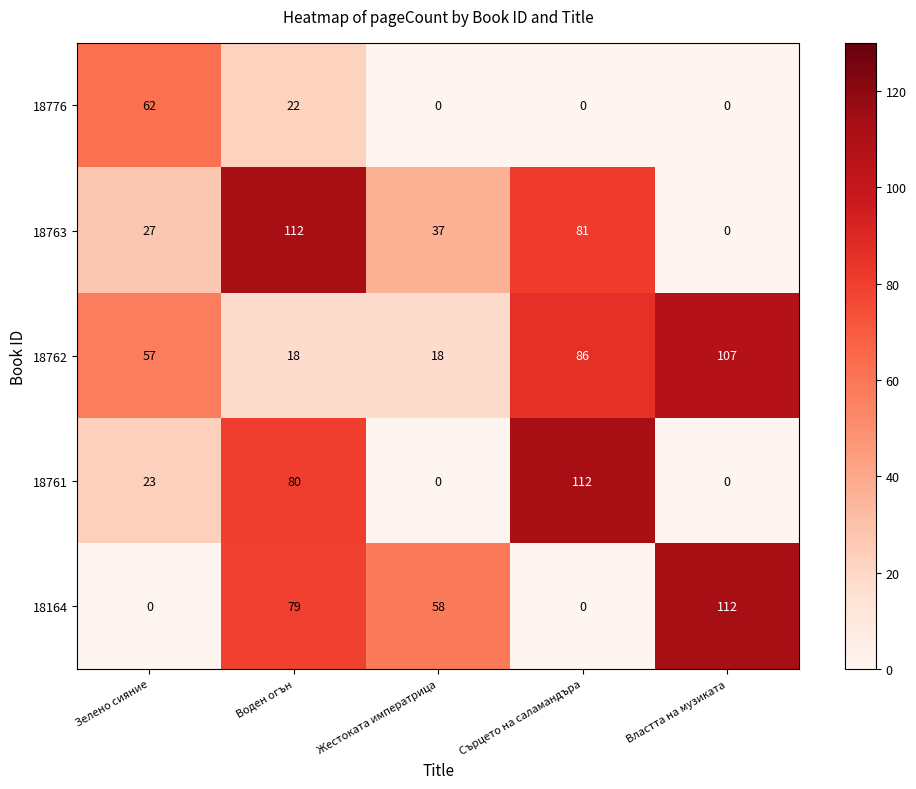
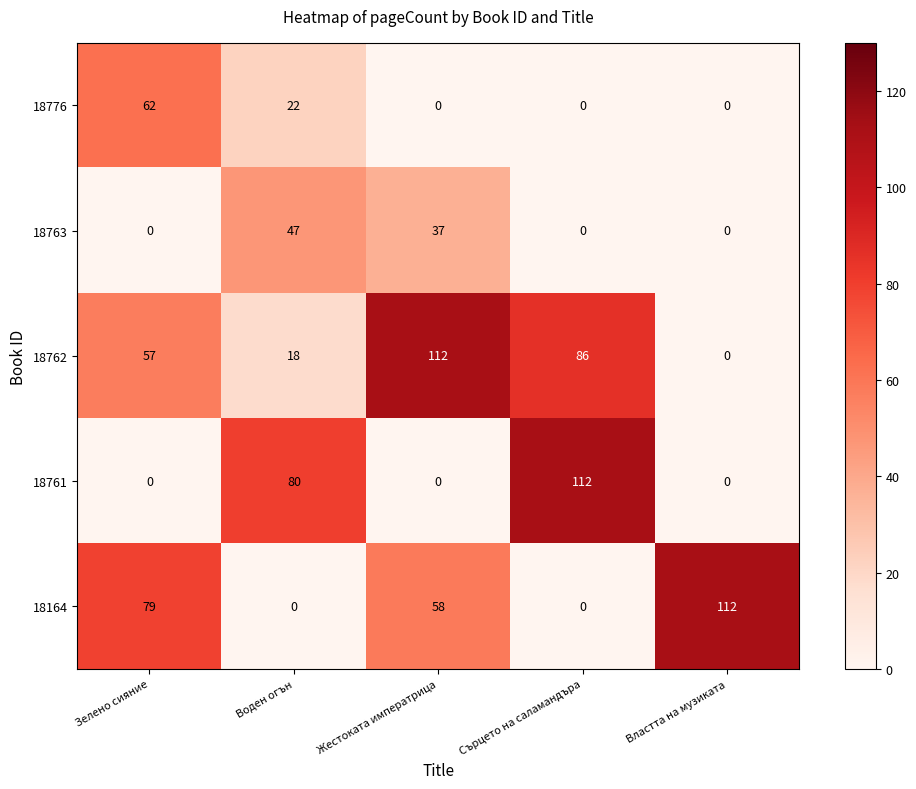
  {
    "18776": {
      "Зелено сияние": 62,
      "Воден огън": 22,
      "Жестоката императрица": 0,
      "Сърцето на саламандъра": 0,
      "Властта на музиката": 0
    },
    "18763": {
-     "Зелено сияние": 27,
-     "Воден огън": 112,
+     "Зелено сияние": 0,
+     "Воден огън": 47,
      "Жестоката императрица": 37,
-     "Сърцето на саламандъра": 81,
+     "Сърцето на саламандъра": 0,
      "Властта на музиката": 0
    },
    "18762": {
      "Зелено сияние": 57,
      "Воден огън": 18,
-     "Жестоката императрица": 18,
+     "Жестоката императрица": 112,
      "Сърцето на саламандъра": 86,
-     "Властта на музиката": 107
+     "Властта на музиката": 0
    },
    "18761": {
-     "Зелено сияние": 23,
+     "Зелено сияние": 0,
      "Воден огън": 80,
      "Жестоката императрица": 0,
      "Сърцето на саламандъра": 112,
      "Властта на музиката": 0
    },
    "18164": {
-     "Зелено сияние": 0,
-     "Воден огън": 79,
+     "Зелено сияние": 79,
+     "Воден огън": 0,
      "Жестоката императрица": 58,
      "Сърцето на саламандъра": 0,
      "Властта на музиката": 112
    }
  }
